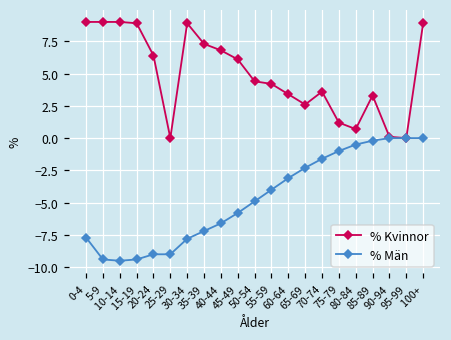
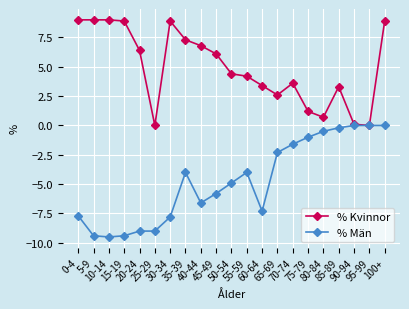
  {
    "% Kvinnor": {
      "0-4": 9.0,
      "5-9": 9.0,
      "10-14": 9.0,
      "15-19": 8.9,
      "20-24": 6.4,
      "25-29": 0.0,
      "30-34": 8.9,
      "35-39": 7.3,
      "40-44": 6.8,
      "45-49": 6.1,
      "50-54": 4.4,
      "55-59": 4.2,
      "60-64": 3.4,
      "65-69": 2.6,
      "70-74": 3.6,
      "75-79": 1.2,
      "80-84": 0.7,
      "85-89": 3.3,
      "100+": 8.9
    },
    "% Män": {
      "0-4": -7.7,
      "5-9": -9.4,
      "10-14": -9.5,
      "15-19": -9.4,
      "20-24": -9.0,
      "25-29": -9.0,
      "30-34": -7.8,
-     "35-39": -7.2,
+     "35-39": -4.0,
      "40-44": -6.6,
      "45-49": -5.8,
      "50-54": -4.9,
      "55-59": -4.0,
-     "60-64": -3.1,
+     "60-64": -7.3,
      "65-69": -2.3,
      "70-74": -1.6,
      "75-79": -1.0,
      "80-84": -0.5,
      "85-89": -0.2,
      "100+": 0.0
    }
  }
